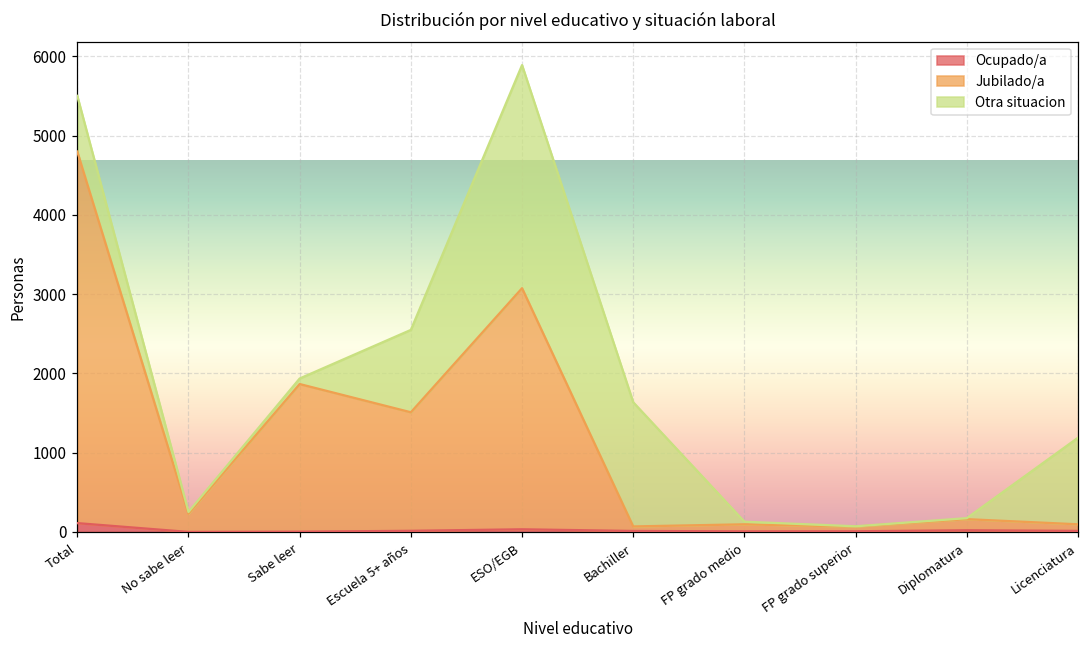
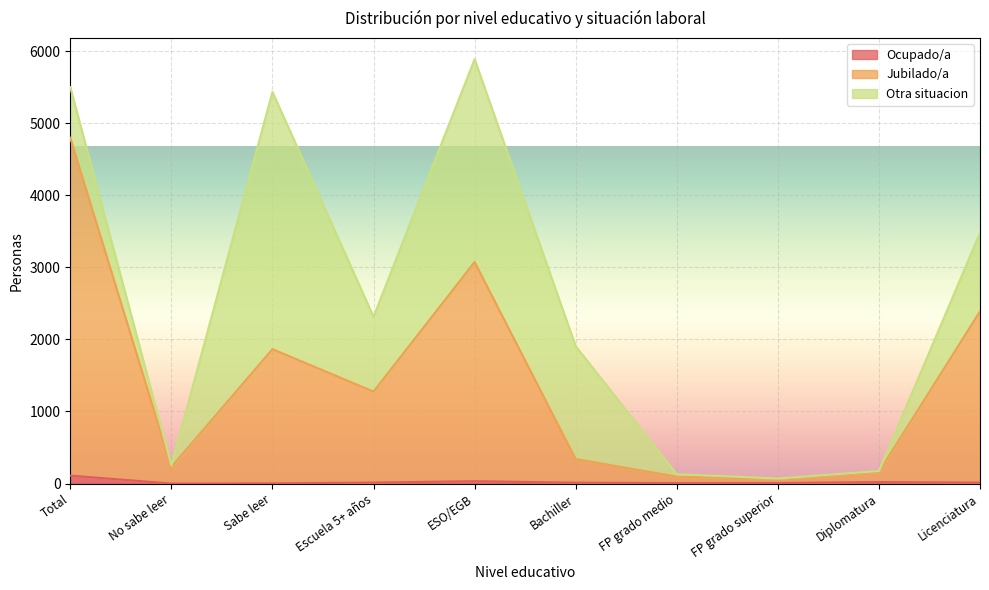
  {
    "Ocupado/a": {
      "Total": 100,
      "No sabe leer": 0,
      "Sabe leer": 0,
      "Escuela 5+ años": 0,
      "ESO/EGB": 0,
      "Bachiller": 0,
      "FP grado medio": 0,
      "FP grado superior": 0,
      "Diplomatura": 0,
      "Licenciatura": 0
    },
    "Jubilado/a": {
      "Total": 4700,
      "Sabe leer": 1900,
-     "Escuela 5+ años": 1500,
+     "Escuela 5+ años": 1300,
      "ESO/EGB": 3000,
-     "Bachiller": 100,
-     "Licenciatura": 100
+     "Bachiller": 300,
+     "Licenciatura": 2400
    },
    "Otra situacion": {
      "Total": 700,
-     "Sabe leer": 100,
+     "Sabe leer": 3600,
      "Escuela 5+ años": 1000,
      "ESO/EGB": 2800,
      "Bachiller": 1600,
      "Licenciatura": 1100
    }
  }
